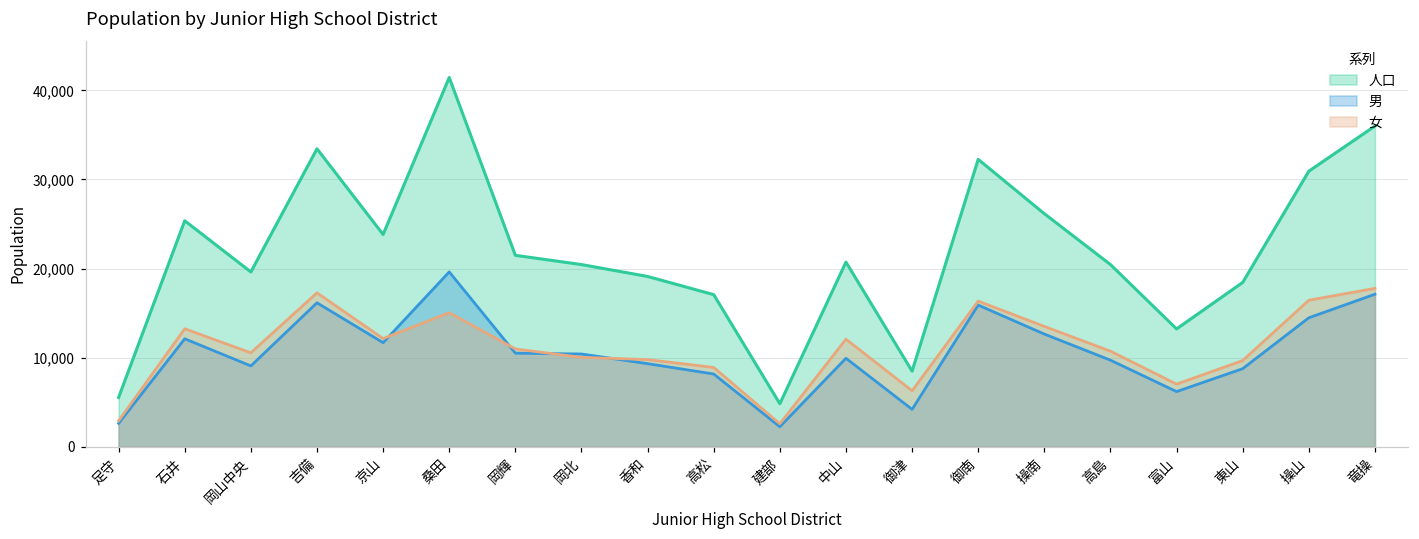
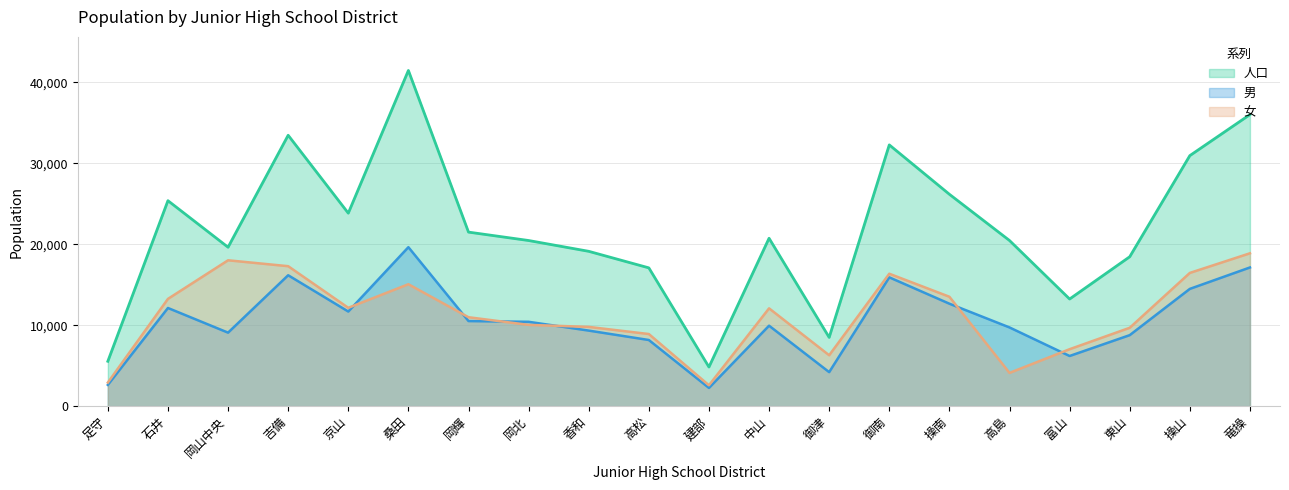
  {
    "女": {
      "石井": "13,000",
-     "岡山中央": "11,000",
+     "岡山中央": "18,000",
      "吉備": "17,000",
      "京山": "12,000",
      "桑田": "15,000",
      "岡輝": "11,000",
      "岡北": "10,000",
      "香和": "10,000",
      "高松": "9,000",
      "建部": "3,000",
      "中山": "12,000",
      "御津": "6,000",
      "御南": "16,000",
      "操南": "14,000",
-     "高島": "11,000",
+     "高島": "4,000",
      "富山": "7,000",
      "東山": "10,000",
      "操山": "16,000",
-     "竜操": "18,000"
+     "竜操": "19,000"
    }
  }
